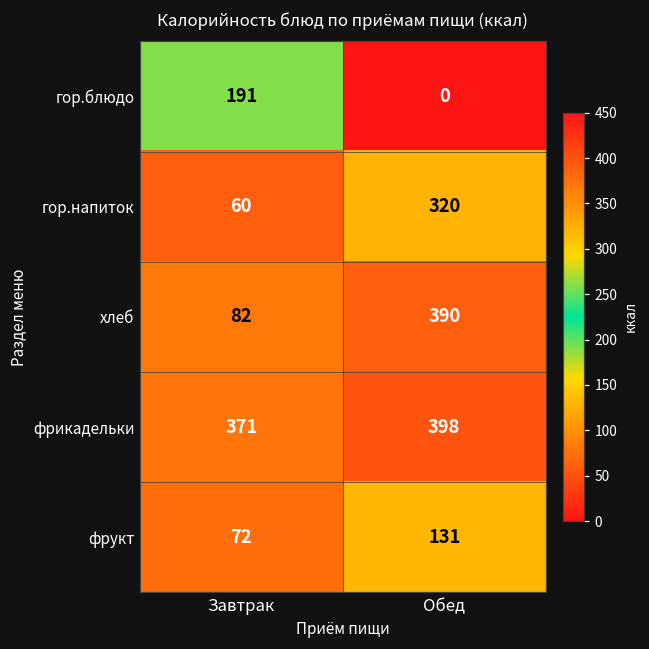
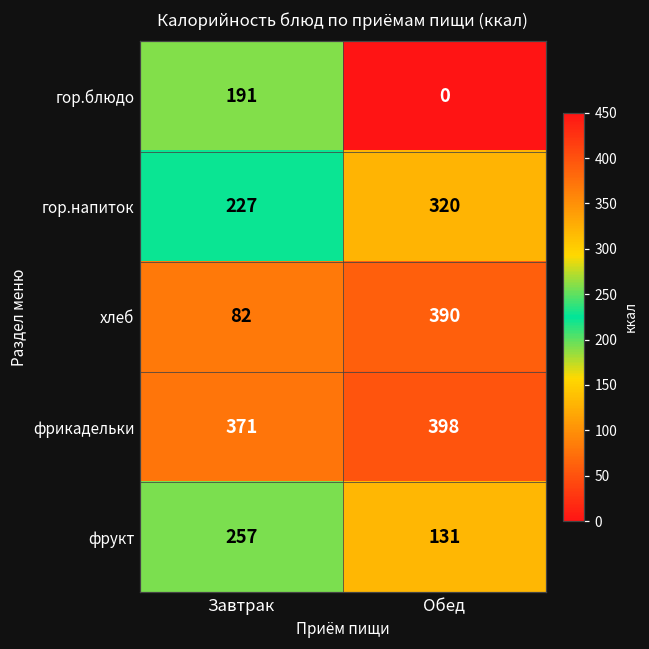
  {
    "гор.блюдо": {
      "Завтрак": 191,
      "Обед": 0
    },
    "гор.напиток": {
-     "Завтрак": 60,
+     "Завтрак": 227,
      "Обед": 320
    },
    "хлеб": {
      "Завтрак": 82,
      "Обед": 390
    },
    "фрикадельки": {
      "Завтрак": 371,
      "Обед": 398
    },
    "фрукт": {
-     "Завтрак": 72,
+     "Завтрак": 257,
      "Обед": 131
    }
  }
